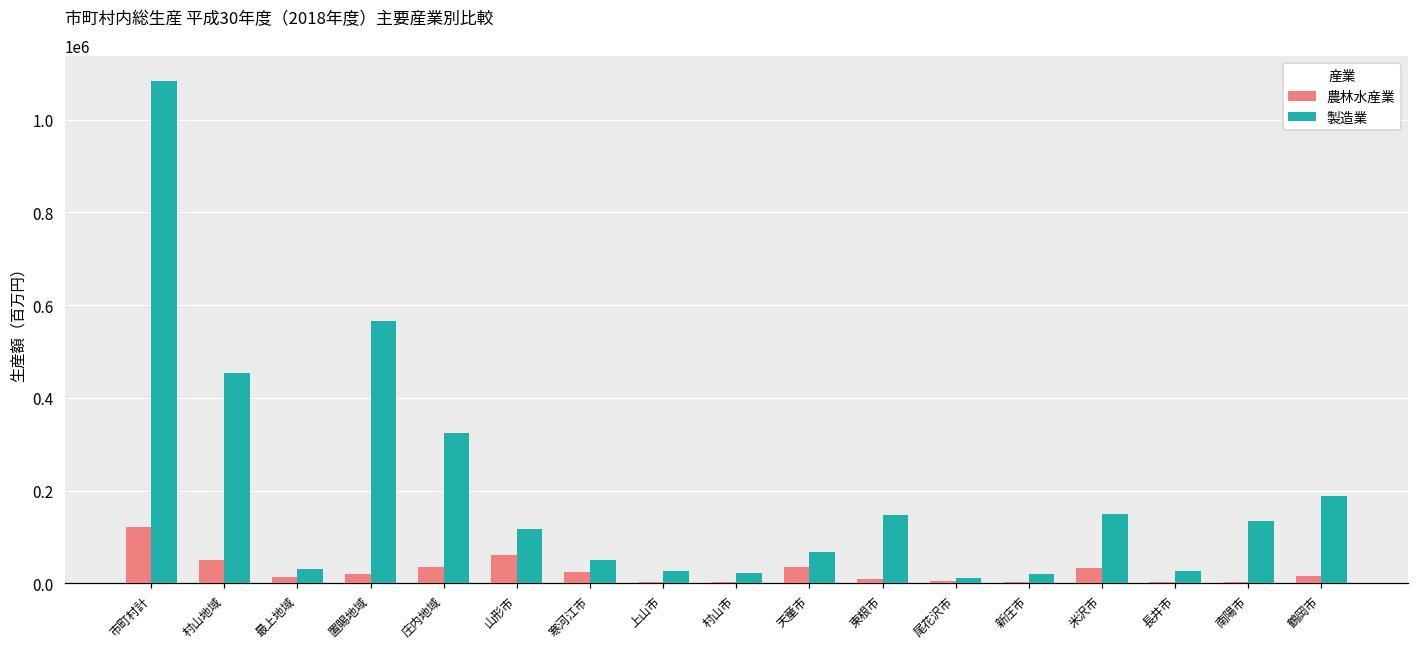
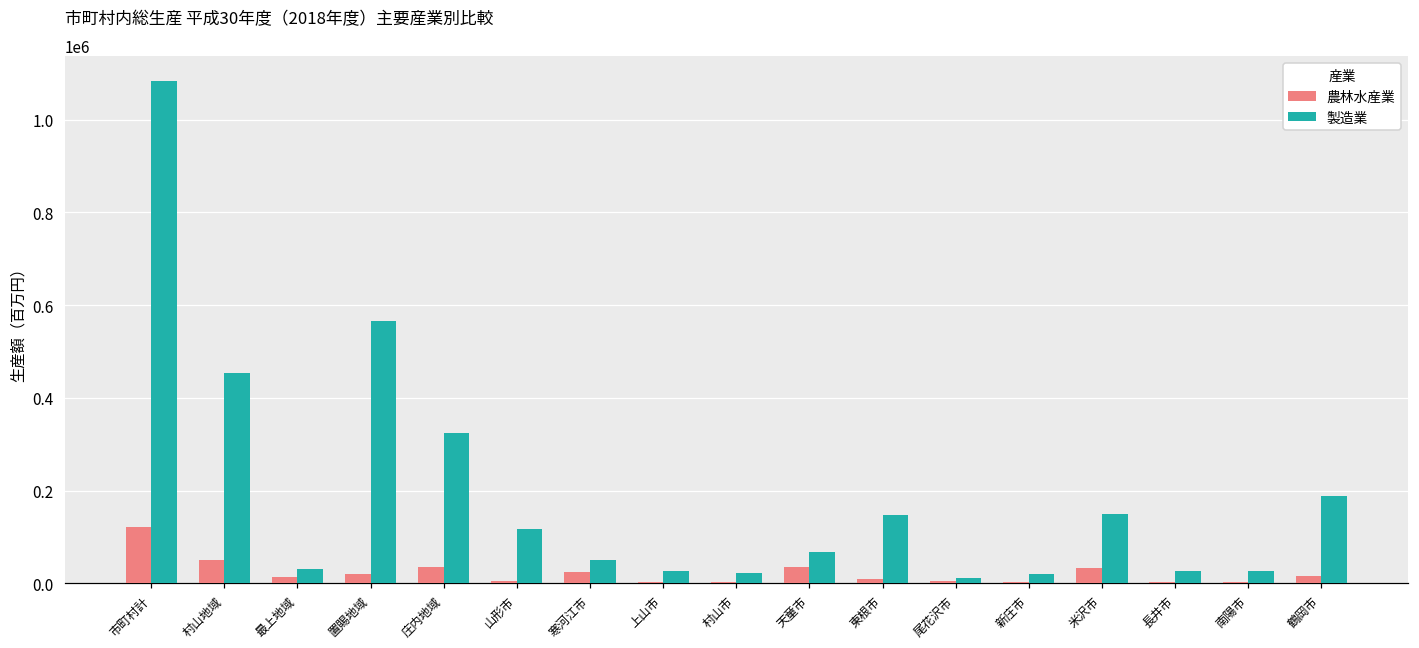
  {
    "農林水産業": {
      "市町村計": 120000,
      "村山地域": 50000,
      "最上地域": 10000,
      "置賜地域": 20000,
      "庄内地域": 40000,
-     "山形市": 60000,
+     "山形市": 10000,
      "寒河江市": 20000,
      "天童市": 40000,
      "東根市": 10000,
      "米沢市": 30000,
      "鶴岡市": 20000
    },
    "製造業": {
      "市町村計": 1080000,
      "村山地域": 450000,
      "最上地域": 30000,
      "置賜地域": 570000,
      "庄内地域": 330000,
      "山形市": 120000,
      "寒河江市": 50000,
      "上山市": 30000,
      "村山市": 20000,
      "天童市": 70000,
      "東根市": 150000,
      "尾花沢市": 10000,
      "新庄市": 20000,
      "米沢市": 150000,
      "長井市": 30000,
-     "南陽市": 140000,
+     "南陽市": 30000,
      "鶴岡市": 190000
    }
  }
